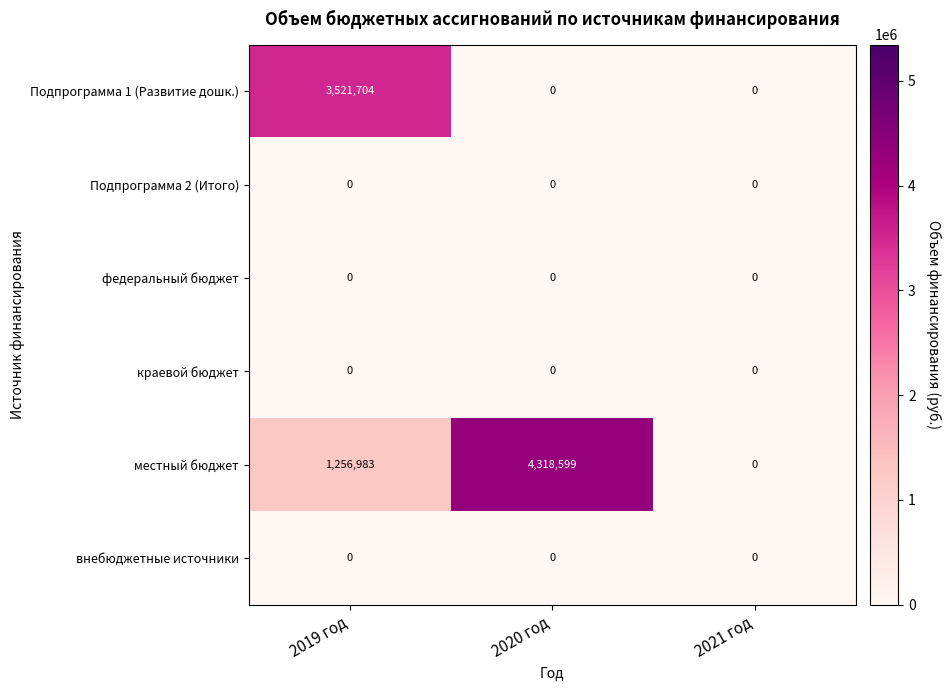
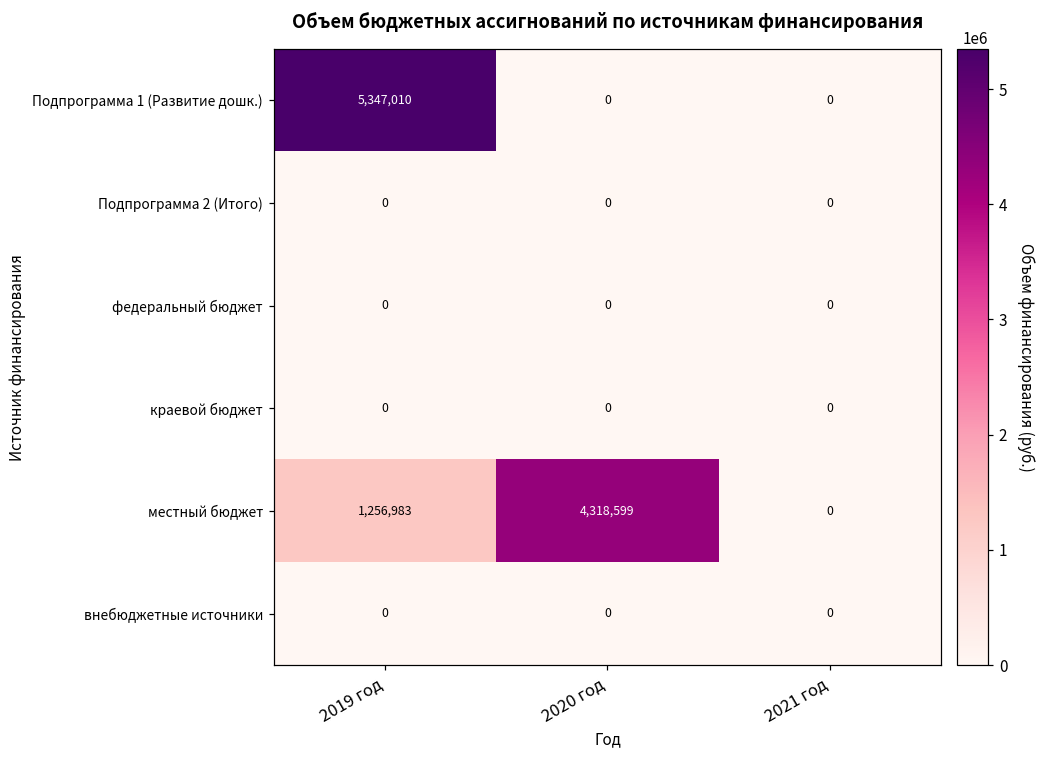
  {
    "Подпрограмма 1 (Развитие дошк.)": {
-     "2019 год": "3,521,704",
+     "2019 год": "5,347,010",
      "2020 год": "0",
      "2021 год": "0"
    },
    "Подпрограмма 2 (Итого)": {
      "2019 год": "0",
      "2020 год": "0",
      "2021 год": "0"
    },
    "федеральный бюджет": {
      "2019 год": "0",
      "2020 год": "0",
      "2021 год": "0"
    },
    "краевой бюджет": {
      "2019 год": "0",
      "2020 год": "0",
      "2021 год": "0"
    },
    "местный бюджет": {
      "2019 год": "1,256,983",
      "2020 год": "4,318,599",
      "2021 год": "0"
    },
    "внебюджетные источники": {
      "2019 год": "0",
      "2020 год": "0",
      "2021 год": "0"
    }
  }
